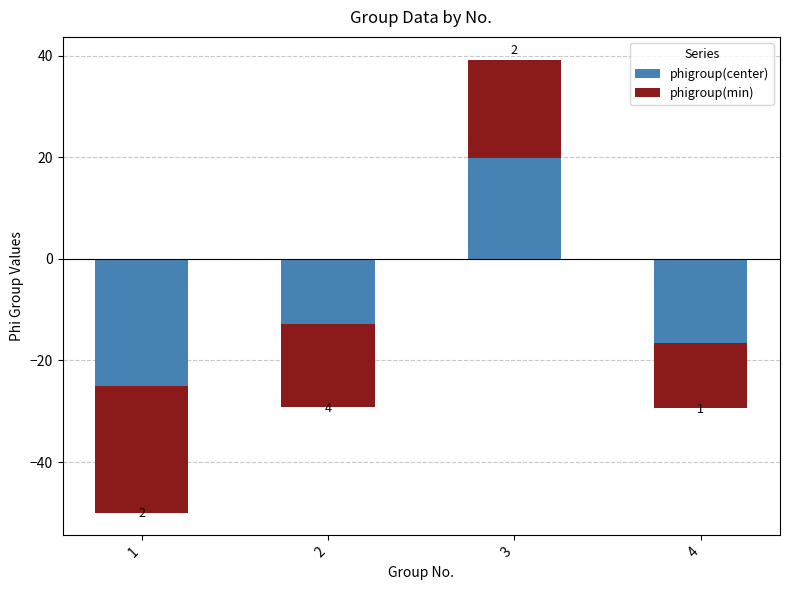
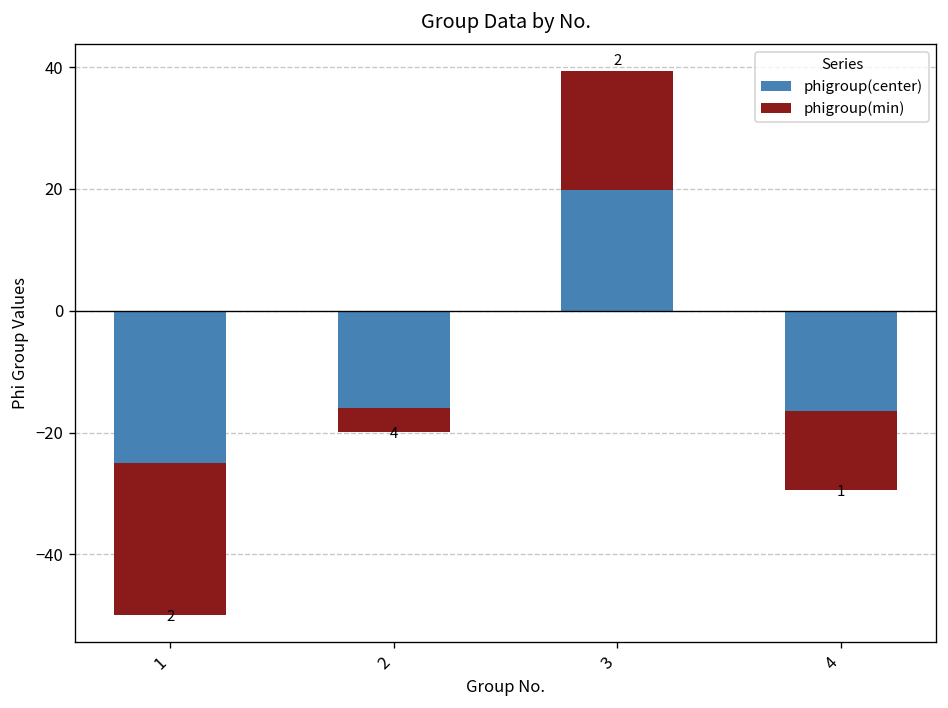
  {
    "phigroup(center)": {
      "1": -25,
-     "2": -13,
+     "2": -16,
      "3": 20,
      "4": -16
    },
    "phigroup(min)": {
-     "2": -16
+     "2": -4
    }
  }
